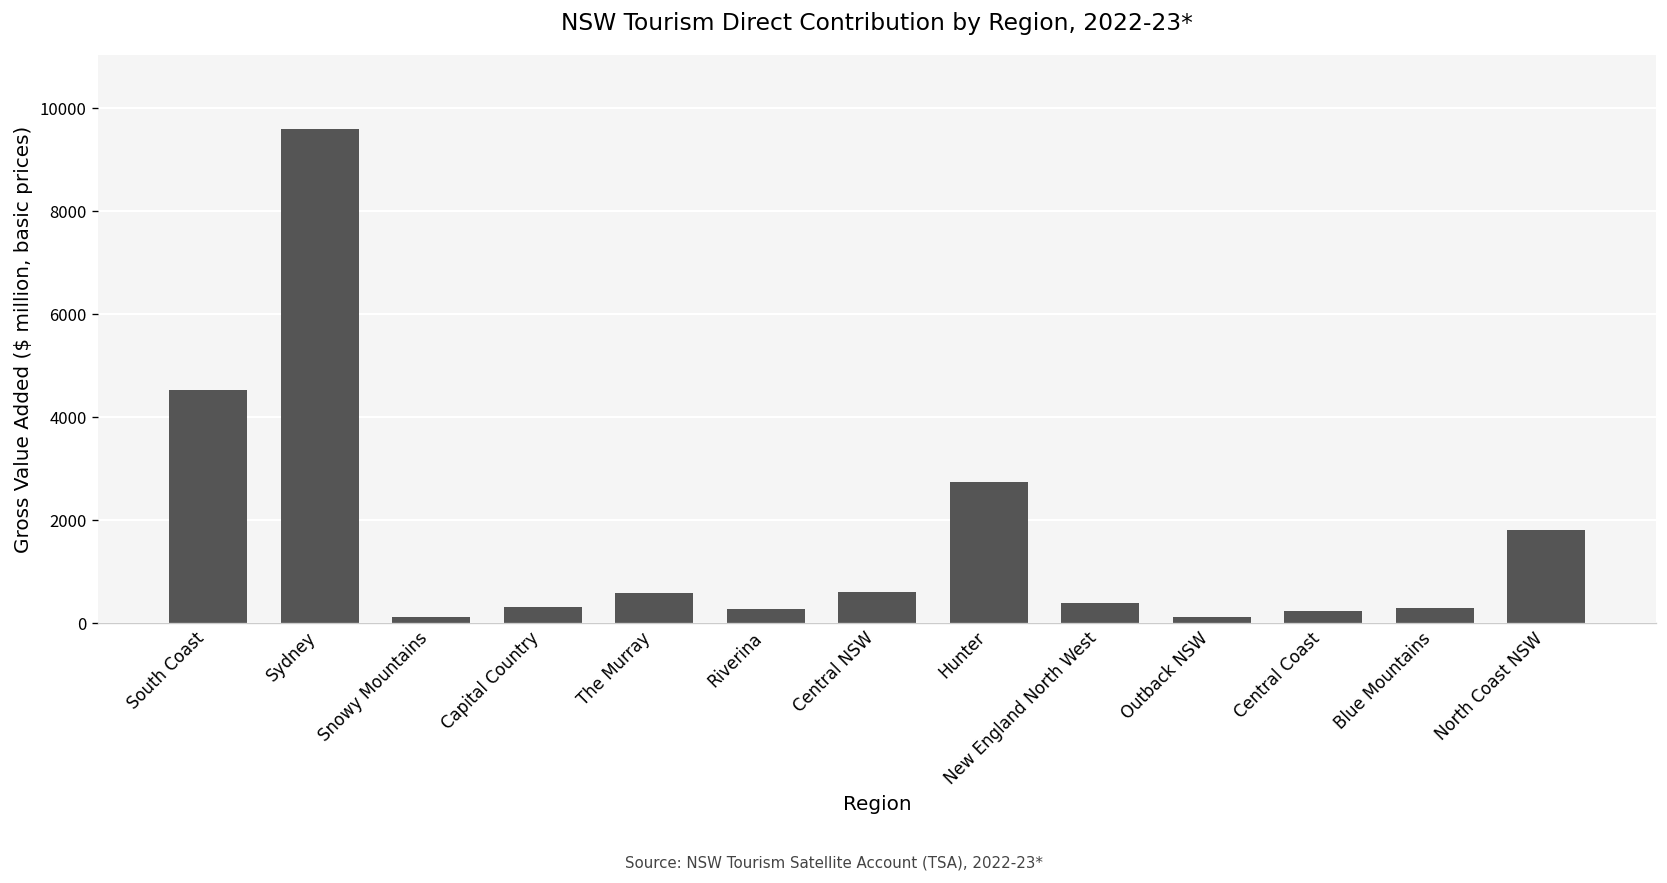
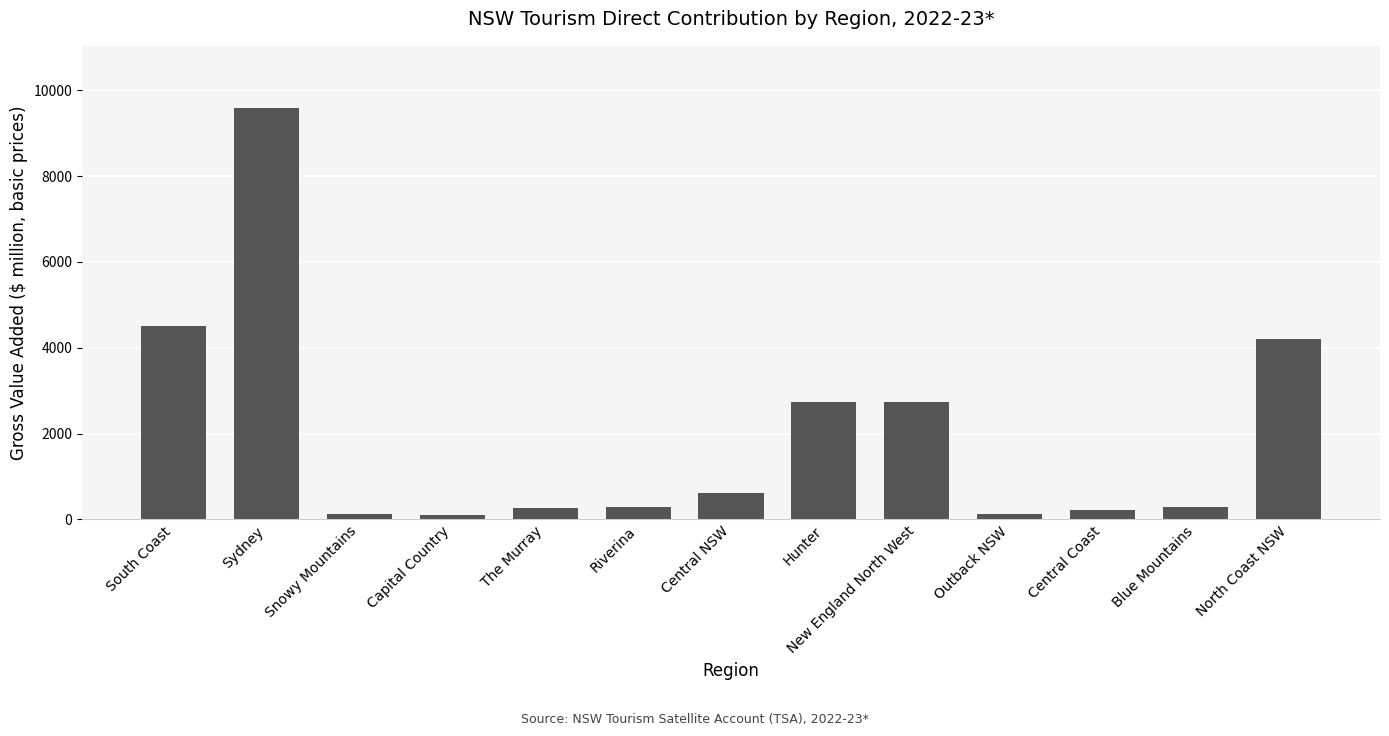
  {
    "South Coast": 4500,
    "Sydney": 9600,
    "Snowy Mountains": 100,
-   "Capital Country": 300,
-   "The Murray": 600,
+   "Capital Country": 100,
+   "The Murray": 300,
    "Riverina": 300,
    "Central NSW": 600,
    "Hunter": 2700,
-   "New England North West": 400,
+   "New England North West": 2700,
    "Outback NSW": 100,
    "Central Coast": 200,
    "Blue Mountains": 300,
-   "North Coast NSW": 1800
+   "North Coast NSW": 4200
  }
